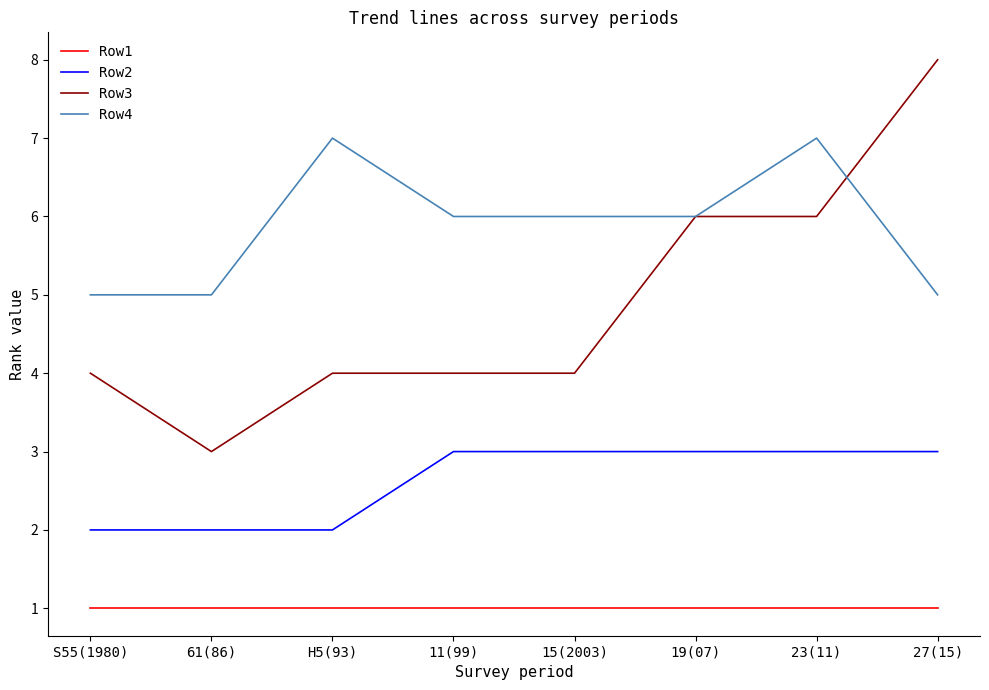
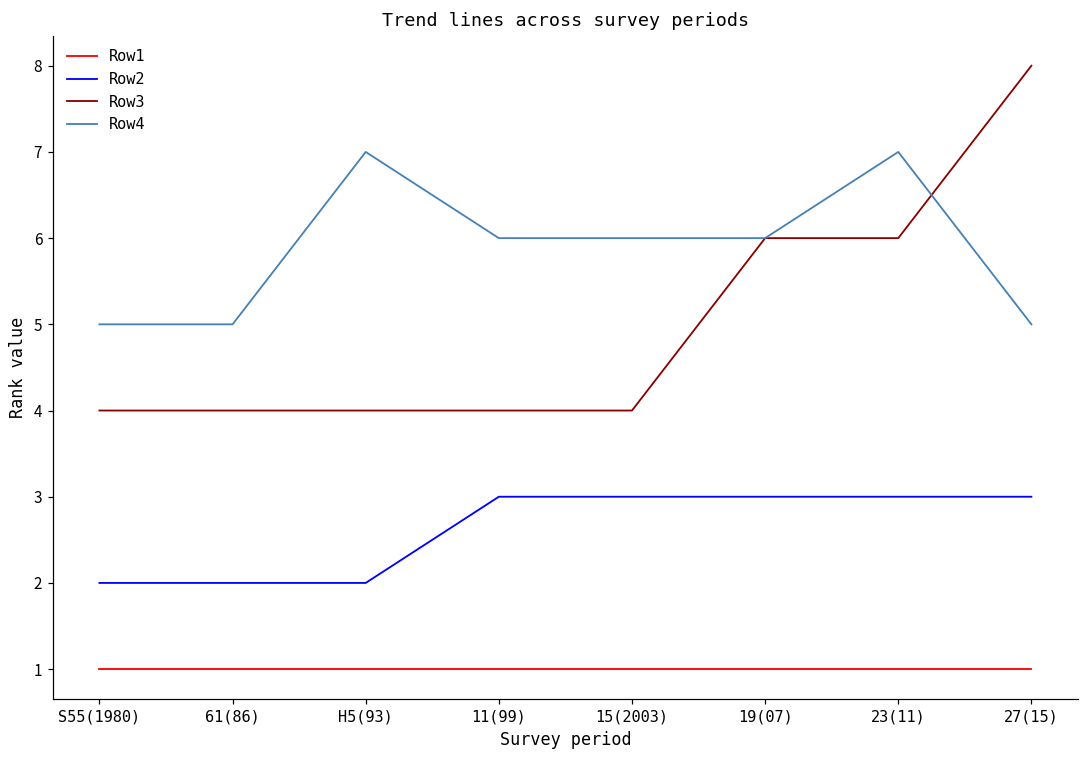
  {
    "Row1": {
      "S55(1980)": 1,
      "61(86)": 1,
      "H5(93)": 1,
      "11(99)": 1,
      "15(2003)": 1,
      "19(07)": 1,
      "23(11)": 1,
      "27(15)": 1
    },
    "Row2": {
      "S55(1980)": 2,
      "61(86)": 2,
      "H5(93)": 2,
      "11(99)": 3,
      "15(2003)": 3,
      "19(07)": 3,
      "23(11)": 3,
      "27(15)": 3
    },
    "Row3": {
      "S55(1980)": 4,
-     "61(86)": 3,
+     "61(86)": 4,
      "H5(93)": 4,
      "11(99)": 4,
      "15(2003)": 4,
      "23(11)": 6,
      "27(15)": 8
    },
    "Row4": {
      "S55(1980)": 5,
      "61(86)": 5,
      "H5(93)": 7,
      "11(99)": 6,
      "15(2003)": 6,
      "23(11)": 7,
      "27(15)": 5
    }
  }
